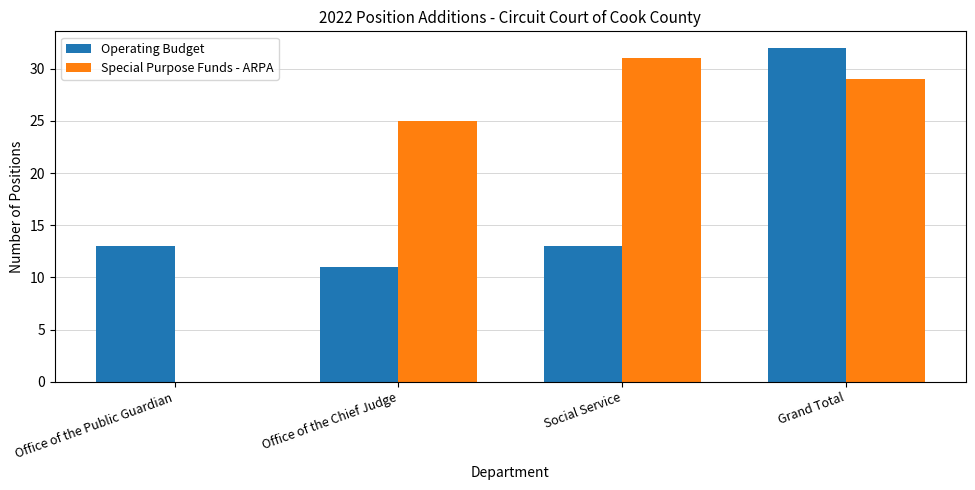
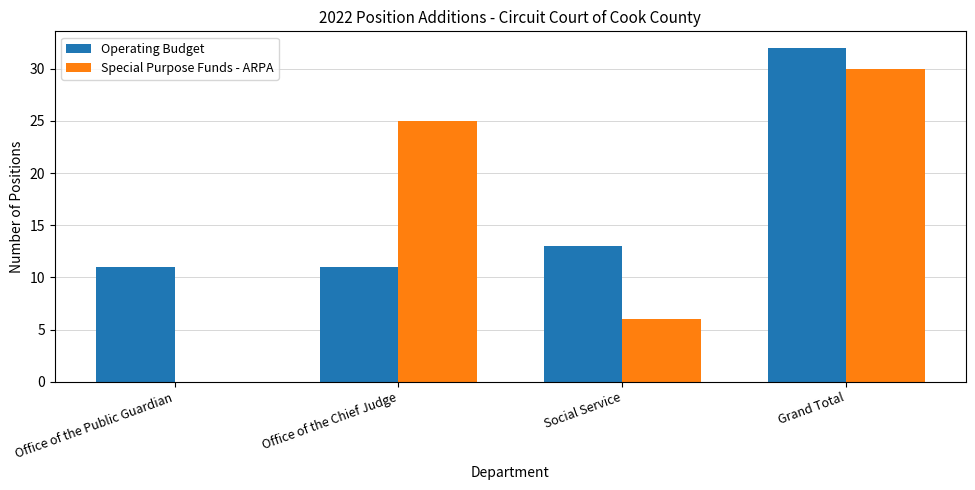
  {
    "Operating Budget": {
-     "Office of the Public Guardian": 13,
+     "Office of the Public Guardian": 11,
      "Office of the Chief Judge": 11,
      "Social Service": 13,
      "Grand Total": 32
    },
    "Special Purpose Funds - ARPA": {
      "Office of the Public Guardian": 0,
      "Office of the Chief Judge": 25,
-     "Social Service": 31,
-     "Grand Total": 29
+     "Social Service": 6,
+     "Grand Total": 30
    }
  }
